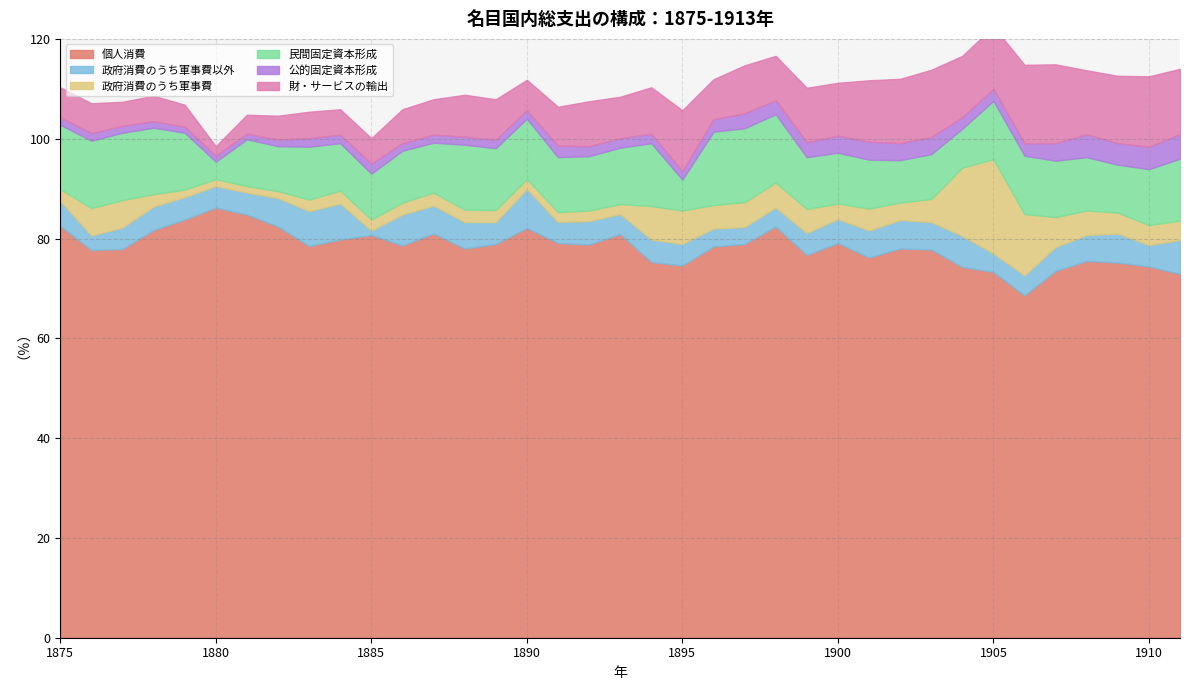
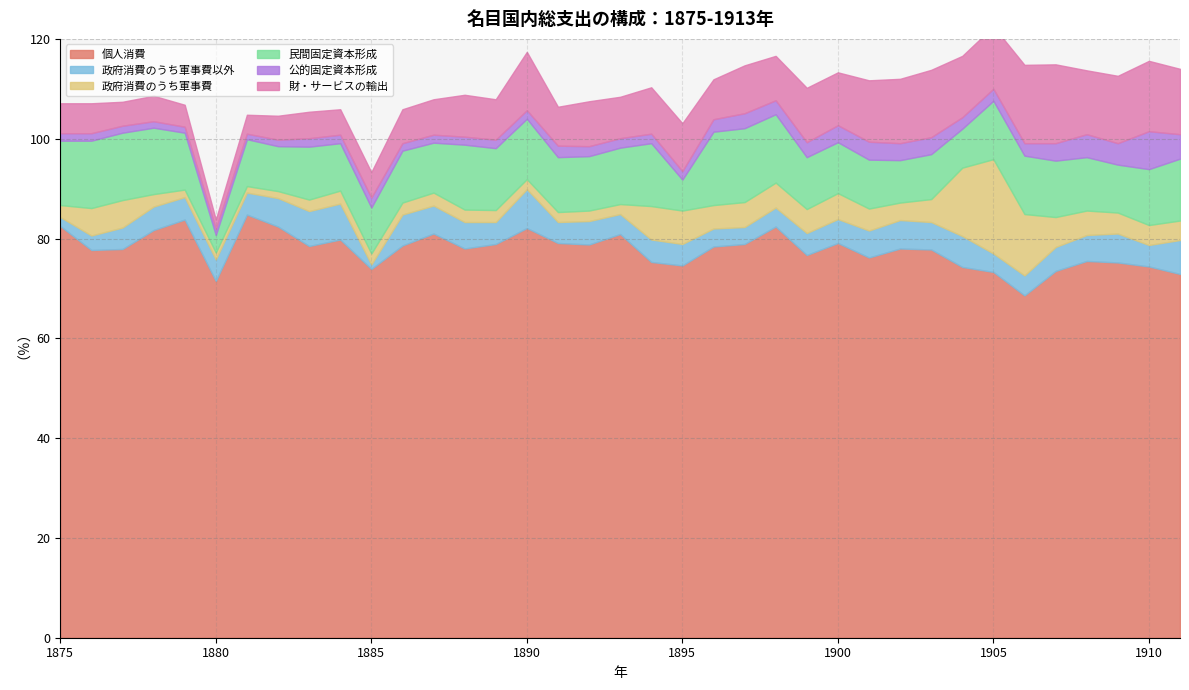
  {
    "個人消費": {
      "1875": 83,
-     "1880": 86,
-     "1885": 81,
+     "1880": 72,
+     "1885": 74,
      "1890": 82,
      "1895": 75,
      "1900": 79,
      "1905": 73,
      "1910": 74
    },
    "政府消費のうち軍事費以外": {
-     "1875": 5,
+     "1875": 2,
      "1880": 4,
      "1885": 1,
      "1890": 8,
      "1895": 4,
      "1900": 5,
      "1905": 4,
      "1910": 4
    },
    "政府消費のうち軍事費": {
      "1875": 2,
      "1880": 1,
      "1885": 2,
      "1890": 2,
      "1895": 7,
-     "1900": 3,
+     "1900": 5,
      "1905": 19,
      "1910": 4
    },
    "民間固定資本形成": {
      "1875": 13,
      "1880": 4,
      "1885": 9,
      "1890": 12,
      "1895": 6,
      "1900": 10,
      "1905": 12,
      "1910": 11
    },
    "公的固定資本形成": {
      "1875": 2,
      "1880": 1,
      "1885": 2,
      "1890": 2,
      "1895": 2,
      "1900": 3,
      "1905": 2,
-     "1910": 5
+     "1910": 8
    },
    "財・サービスの輸出": {
      "1875": 6,
      "1880": 2,
      "1885": 5,
-     "1890": 6,
-     "1895": 12,
+     "1890": 12,
+     "1895": 10,
      "1900": 11,
      "1910": 14
    }
  }
